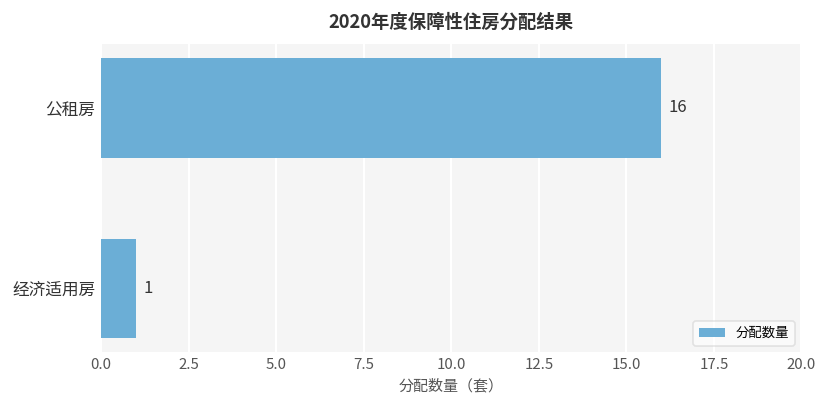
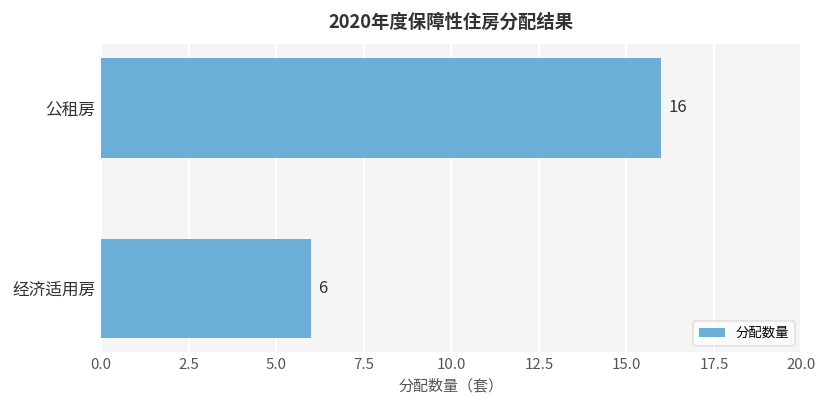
  {
    "公租房": 16,
-   "经济适用房": 1
+   "经济适用房": 6
  }
